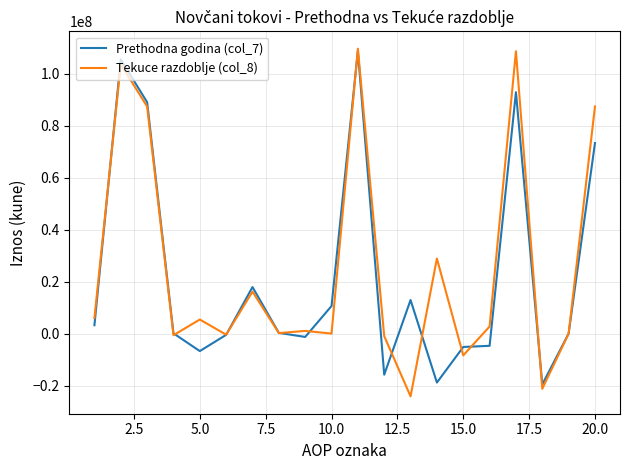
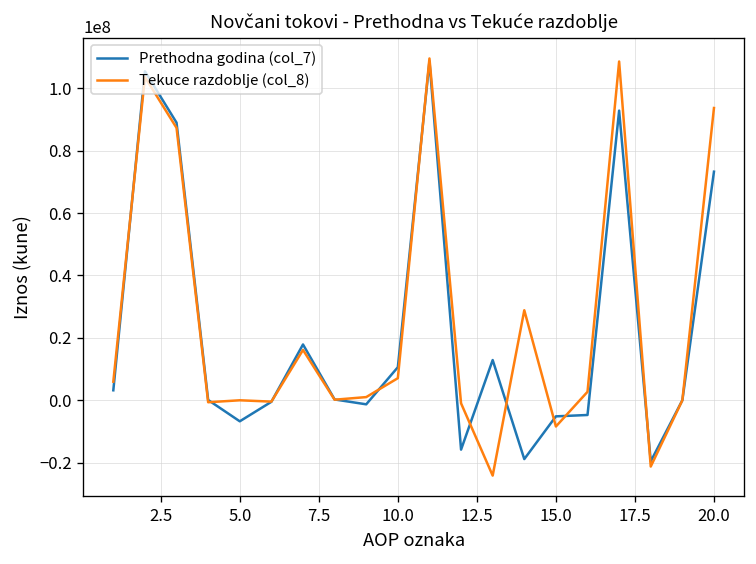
  {
    "Prethodna godina (col_7)": {
      "5.0": -7000000,
      "10.0": 11000000,
      "15.0": -5000000,
      "20.0": 73000000
    },
    "Tekuce razdoblje (col_8)": {
-     "5.0": 5000000,
-     "10.0": 0,
+     "5.0": 0,
+     "10.0": 7000000,
      "15.0": -8000000,
-     "20.0": 87000000
+     "20.0": 94000000
    }
  }
